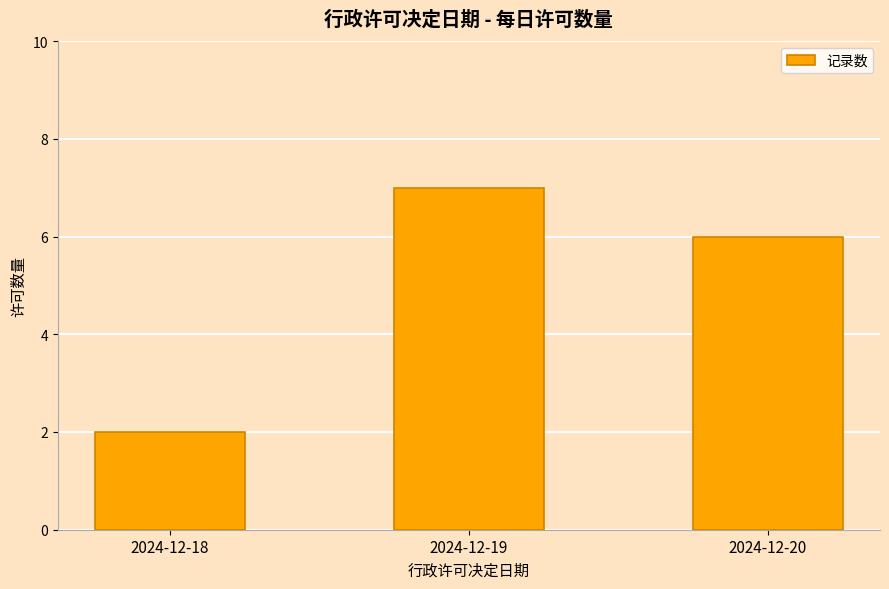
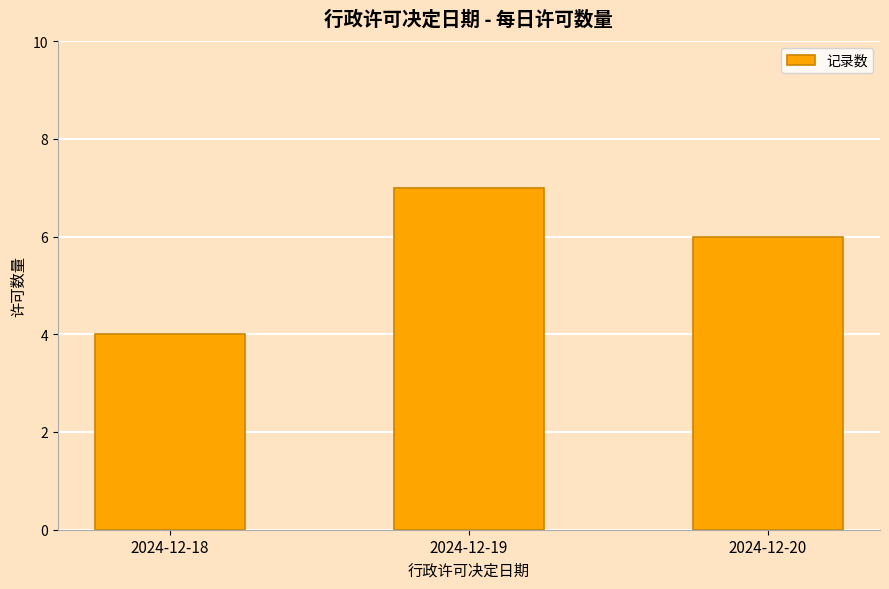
  {
-   "2024-12-18": 2,
+   "2024-12-18": 4,
    "2024-12-19": 7,
    "2024-12-20": 6
  }
